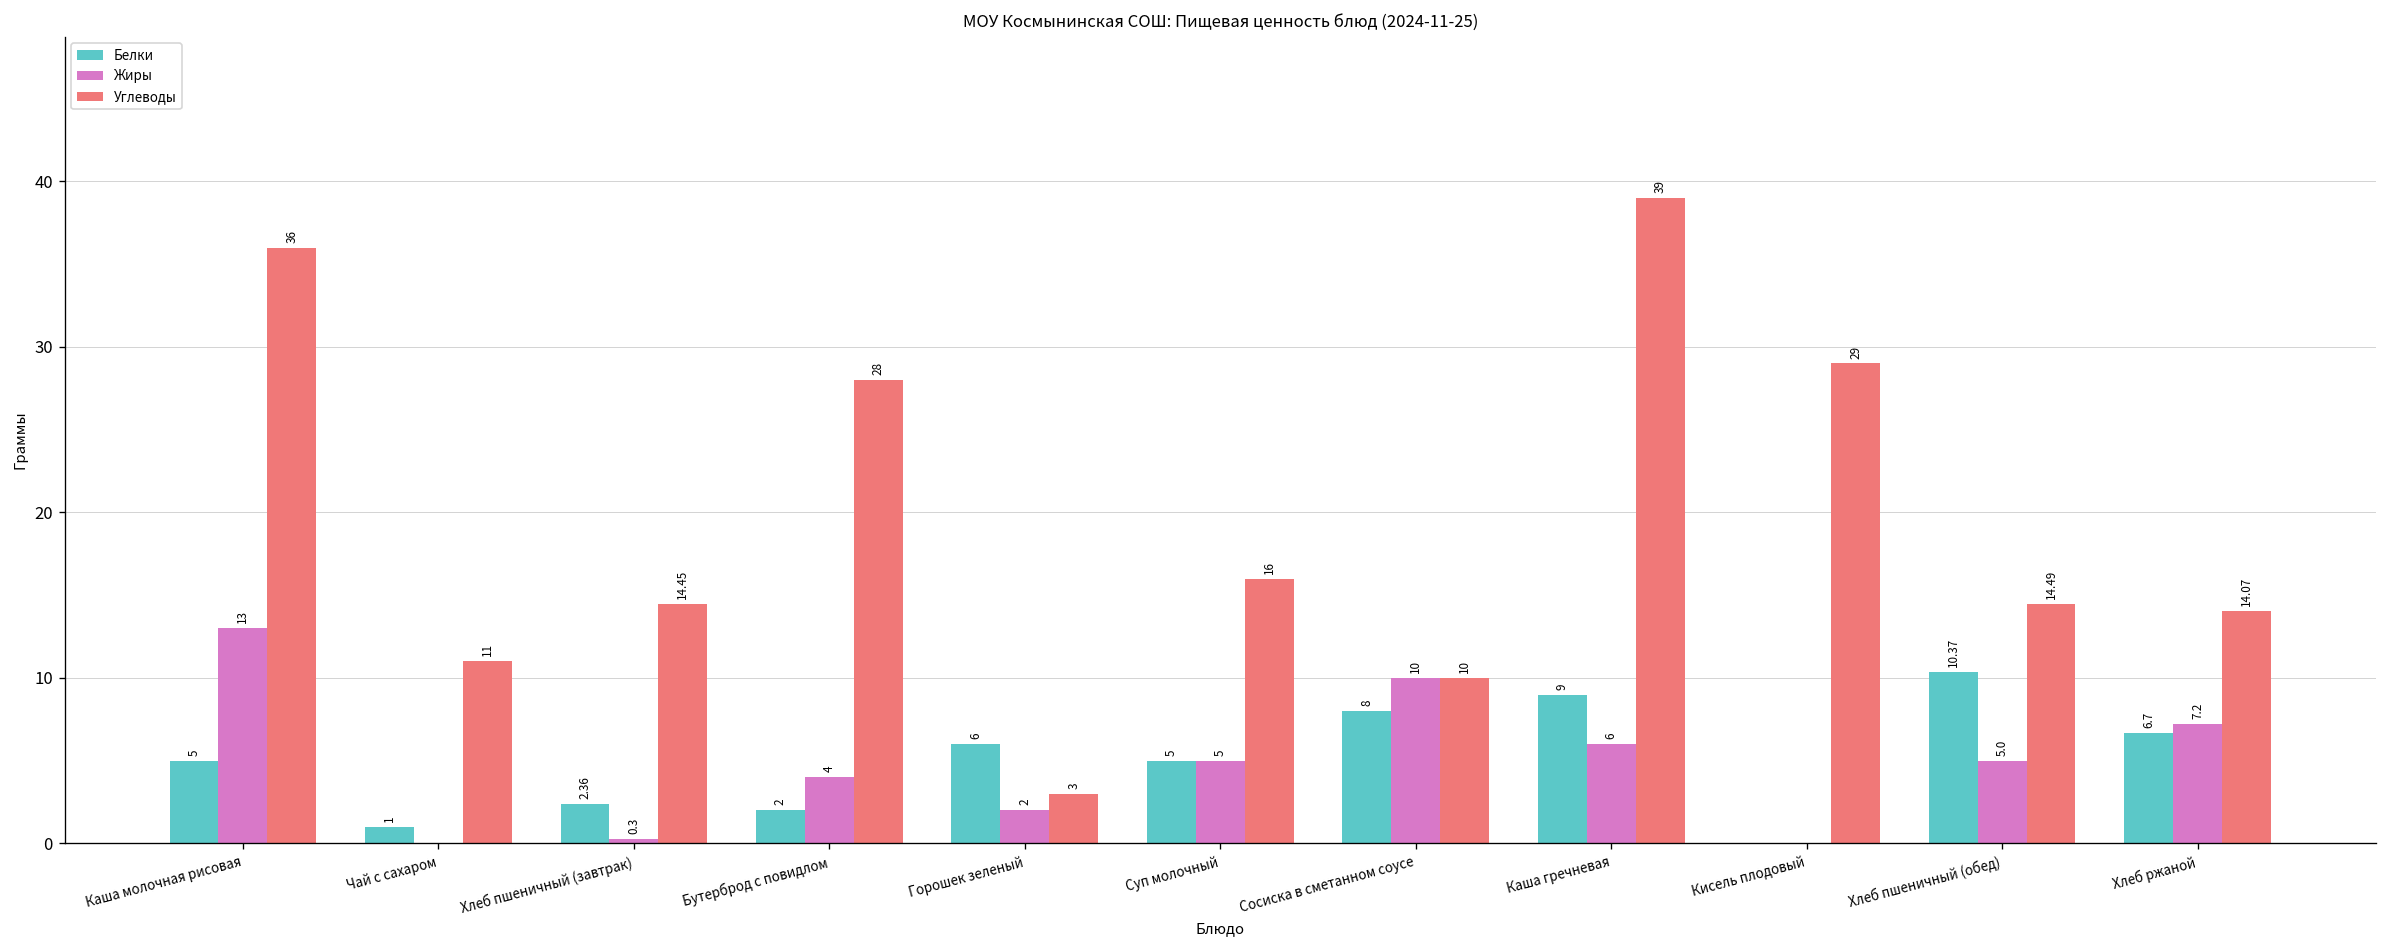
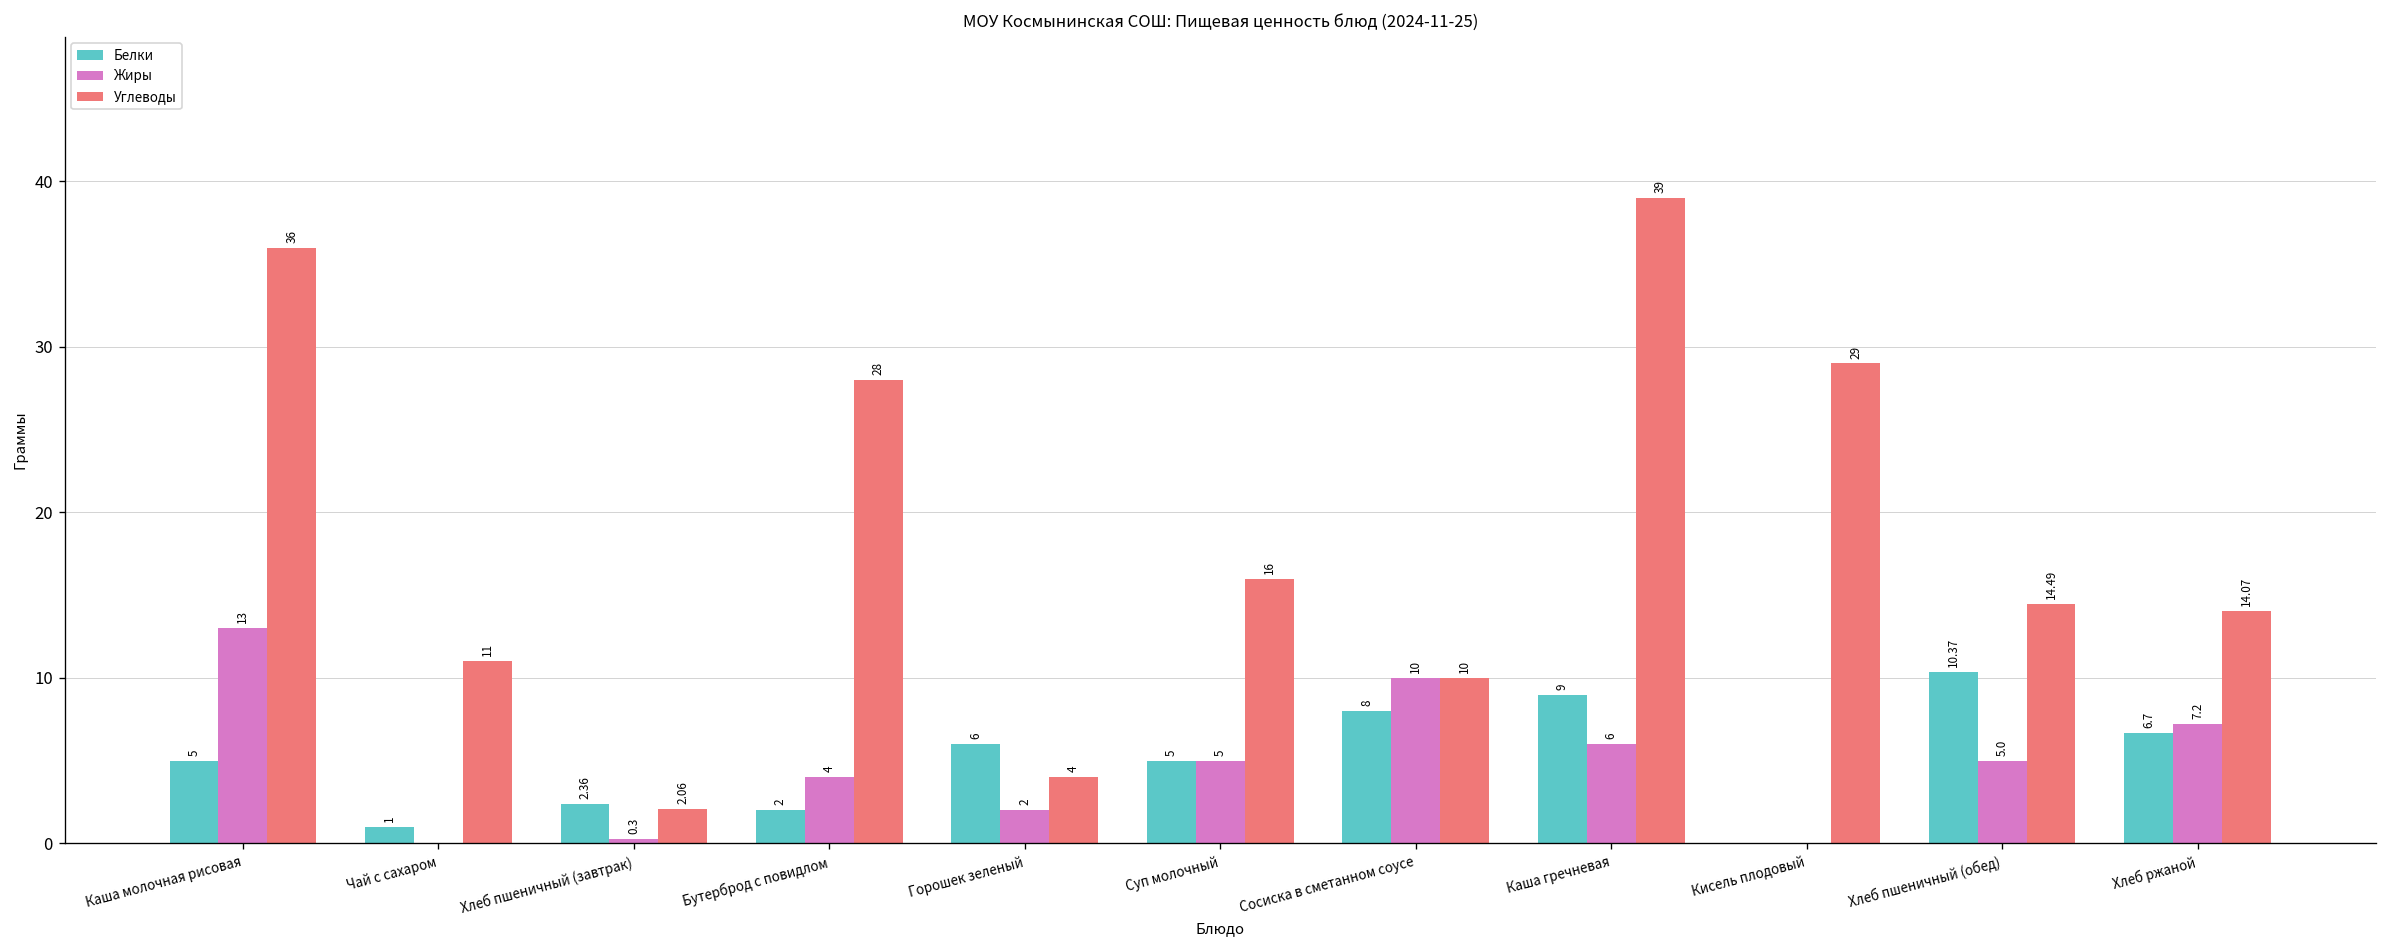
  {
    "Белки": {
      "Каша молочная рисовая": 5,
      "Чай с сахаром": 1,
      "Хлеб пшеничный (завтрак)": 2.36,
      "Бутерброд с повидлом": 2,
      "Горошек зеленый": 6,
      "Суп молочный": 5,
      "Сосиска в сметанном соусе": 8,
      "Каша гречневая": 9,
      "Хлеб пшеничный (обед)": 10.37,
      "Хлеб ржаной": 6.7
    },
    "Жиры": {
      "Каша молочная рисовая": 13,
      "Хлеб пшеничный (завтрак)": 0.3,
      "Бутерброд с повидлом": 4,
      "Горошек зеленый": 2,
      "Суп молочный": 5,
      "Сосиска в сметанном соусе": 10,
      "Каша гречневая": 6,
      "Хлеб пшеничный (обед)": 5.0,
      "Хлеб ржаной": 7.2
    },
    "Углеводы": {
      "Каша молочная рисовая": 36,
      "Чай с сахаром": 11,
-     "Хлеб пшеничный (завтрак)": 14.45,
+     "Хлеб пшеничный (завтрак)": 2.06,
      "Бутерброд с повидлом": 28,
-     "Горошек зеленый": 3,
+     "Горошек зеленый": 4,
      "Суп молочный": 16,
      "Сосиска в сметанном соусе": 10,
      "Каша гречневая": 39,
      "Кисель плодовый": 29,
      "Хлеб пшеничный (обед)": 14.49,
      "Хлеб ржаной": 14.07
    }
  }
